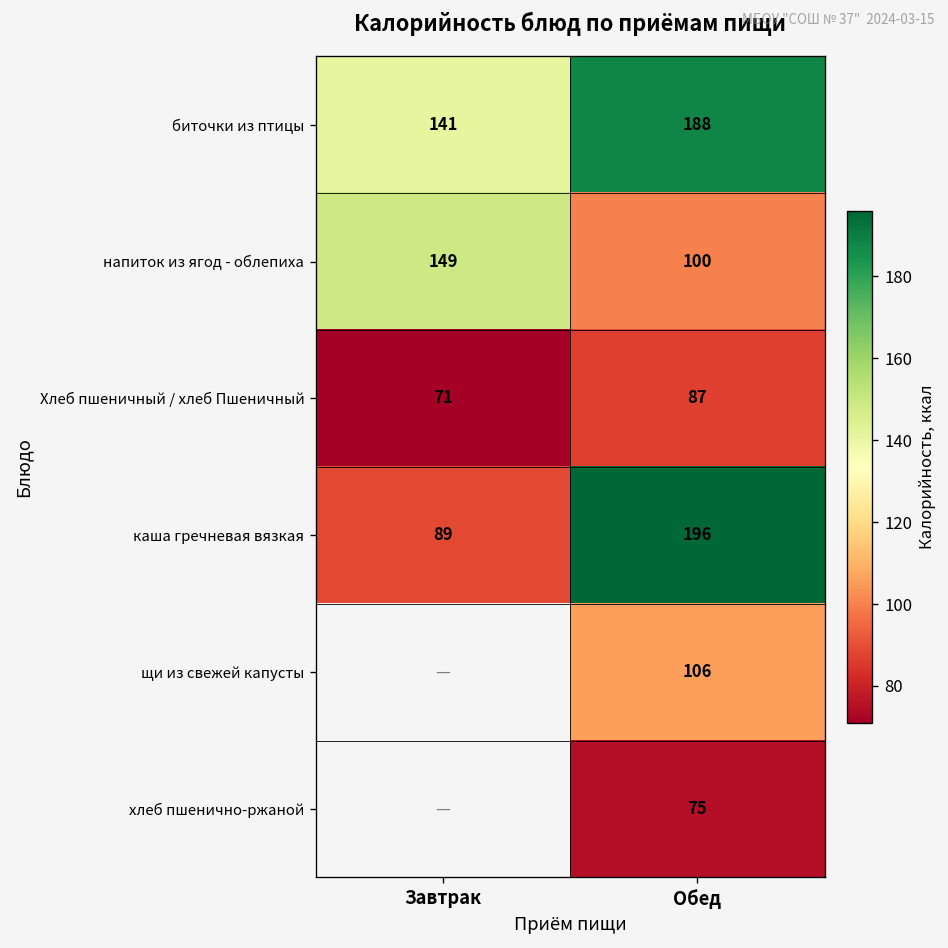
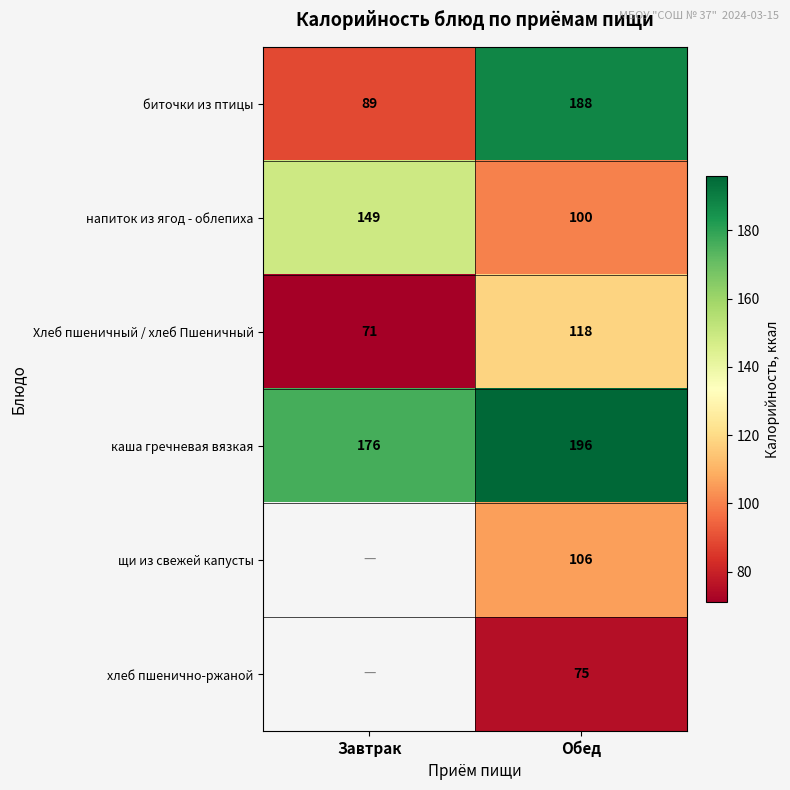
  {
    "биточки из птицы": {
-     "Завтрак": 141,
+     "Завтрак": 89,
      "Обед": 188
    },
    "напиток из ягод - облепиха": {
      "Завтрак": 149,
      "Обед": 100
    },
    "Хлеб пшеничный / хлеб Пшеничный": {
      "Завтрак": 71,
-     "Обед": 87
+     "Обед": 118
    },
    "каша гречневая вязкая": {
-     "Завтрак": 89,
+     "Завтрак": 176,
      "Обед": 196
    },
    "щи из свежей капусты": {
      "Обед": 106
    },
    "хлеб пшенично-ржаной": {
      "Обед": 75
    }
  }
